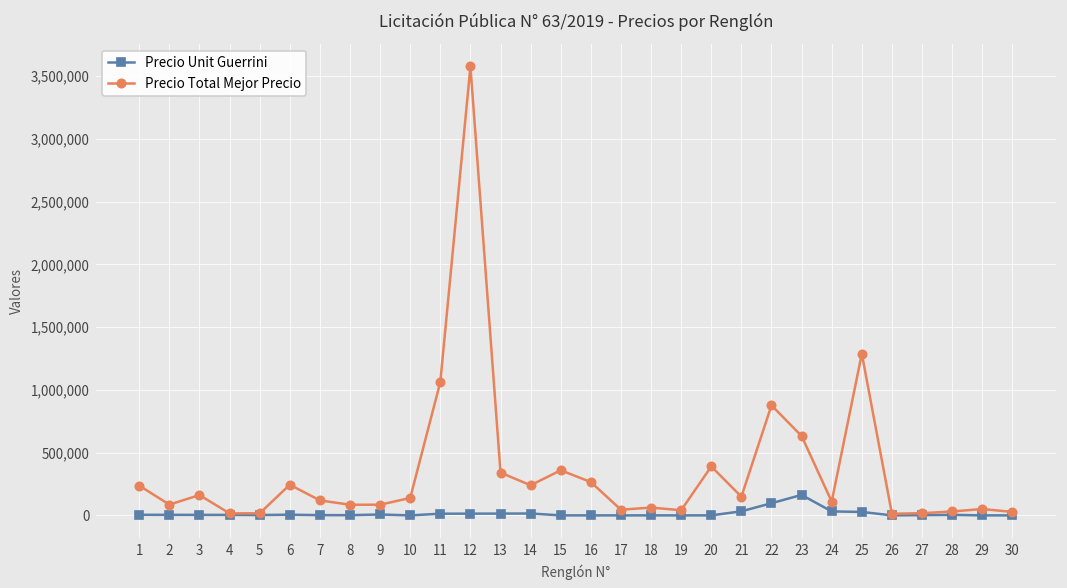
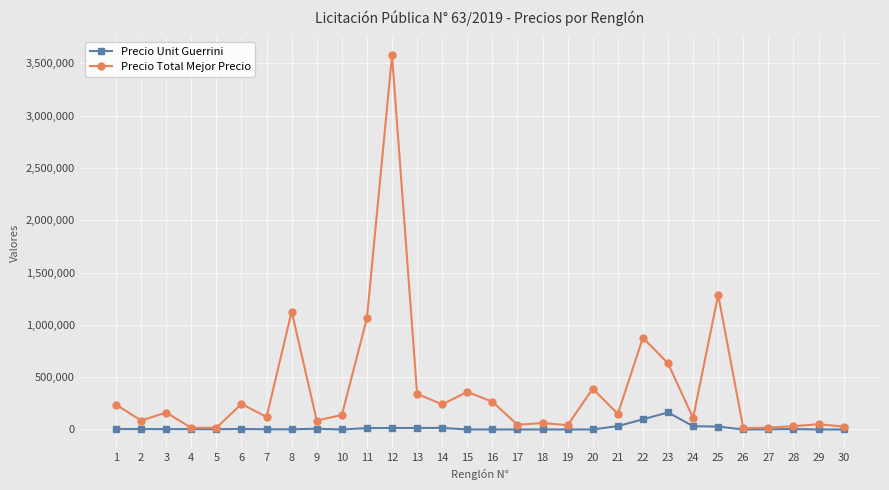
  {
    "Precio Unit Guerrini": {
      "1": "0",
      "2": "0",
      "3": "0",
      "6": "10,000",
      "7": "0",
      "8": "0",
      "9": "10,000",
      "10": "0",
      "11": "10,000",
      "12": "10,000",
      "13": "10,000",
      "14": "10,000",
      "15": "0",
      "16": "0",
      "17": "0",
      "18": "0",
      "19": "0",
      "20": "0",
      "21": "30,000",
      "22": "100,000",
      "23": "160,000",
      "24": "30,000",
      "25": "30,000",
      "28": "0",
      "29": "0",
      "30": "0"
    },
    "Precio Total Mejor Precio": {
      "1": "240,000",
      "2": "90,000",
      "3": "160,000",
      "6": "240,000",
      "7": "120,000",
-     "8": "80,000",
+     "8": "1,130,000",
      "9": "90,000",
      "10": "140,000",
      "11": "1,060,000",
      "12": "3,580,000",
      "13": "340,000",
      "14": "240,000",
      "15": "360,000",
      "16": "270,000",
      "17": "50,000",
      "18": "60,000",
      "19": "40,000",
      "20": "390,000",
      "21": "150,000",
      "22": "880,000",
      "23": "630,000",
      "24": "110,000",
      "25": "1,290,000",
      "28": "30,000",
      "29": "50,000",
      "30": "30,000"
    }
  }
